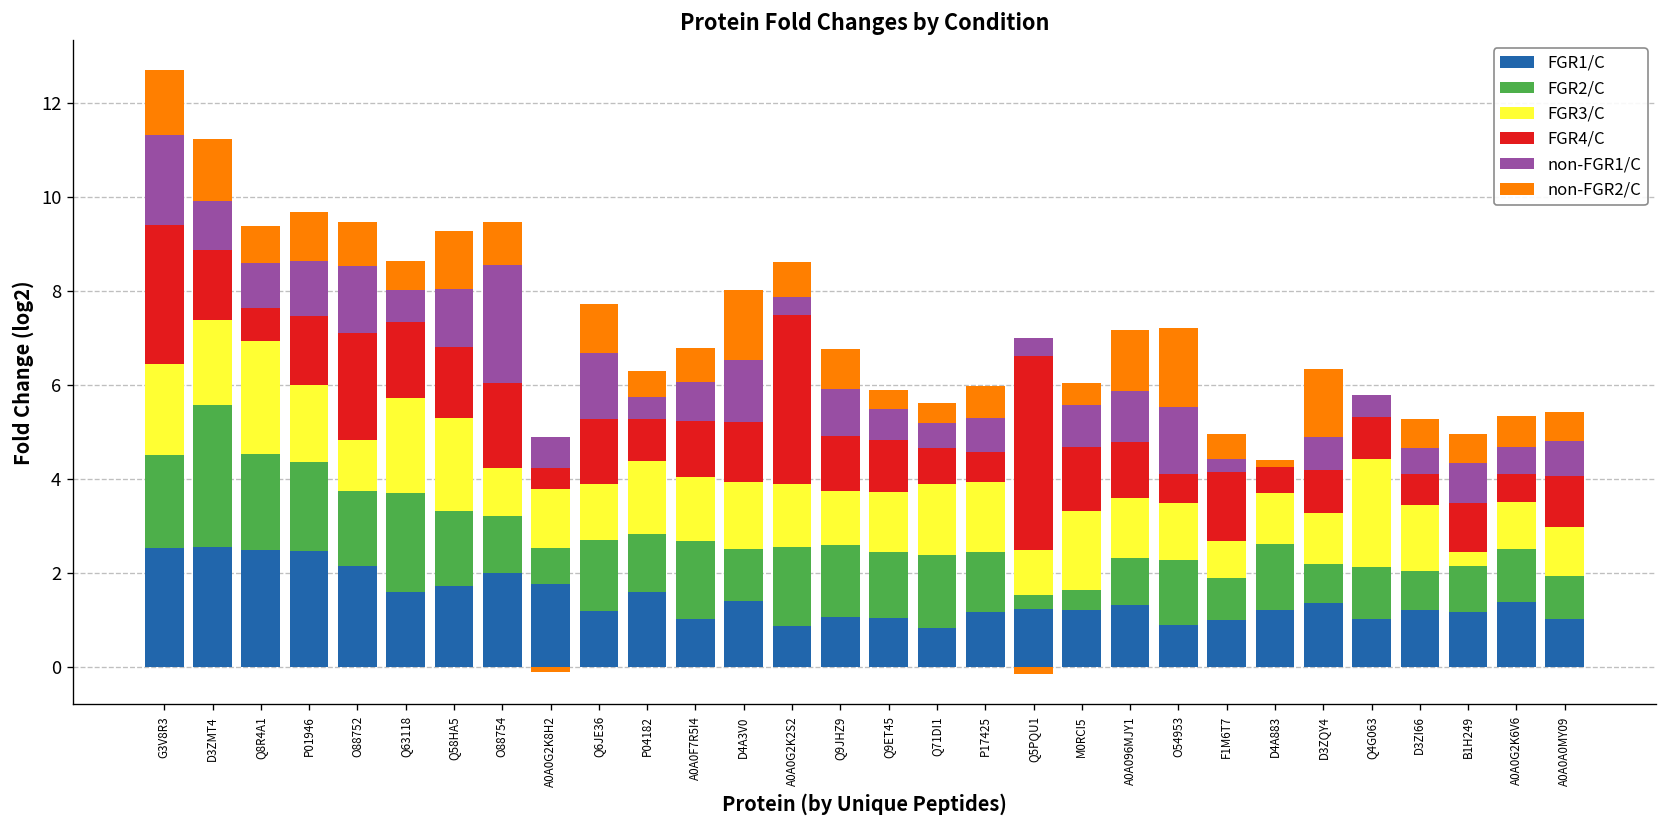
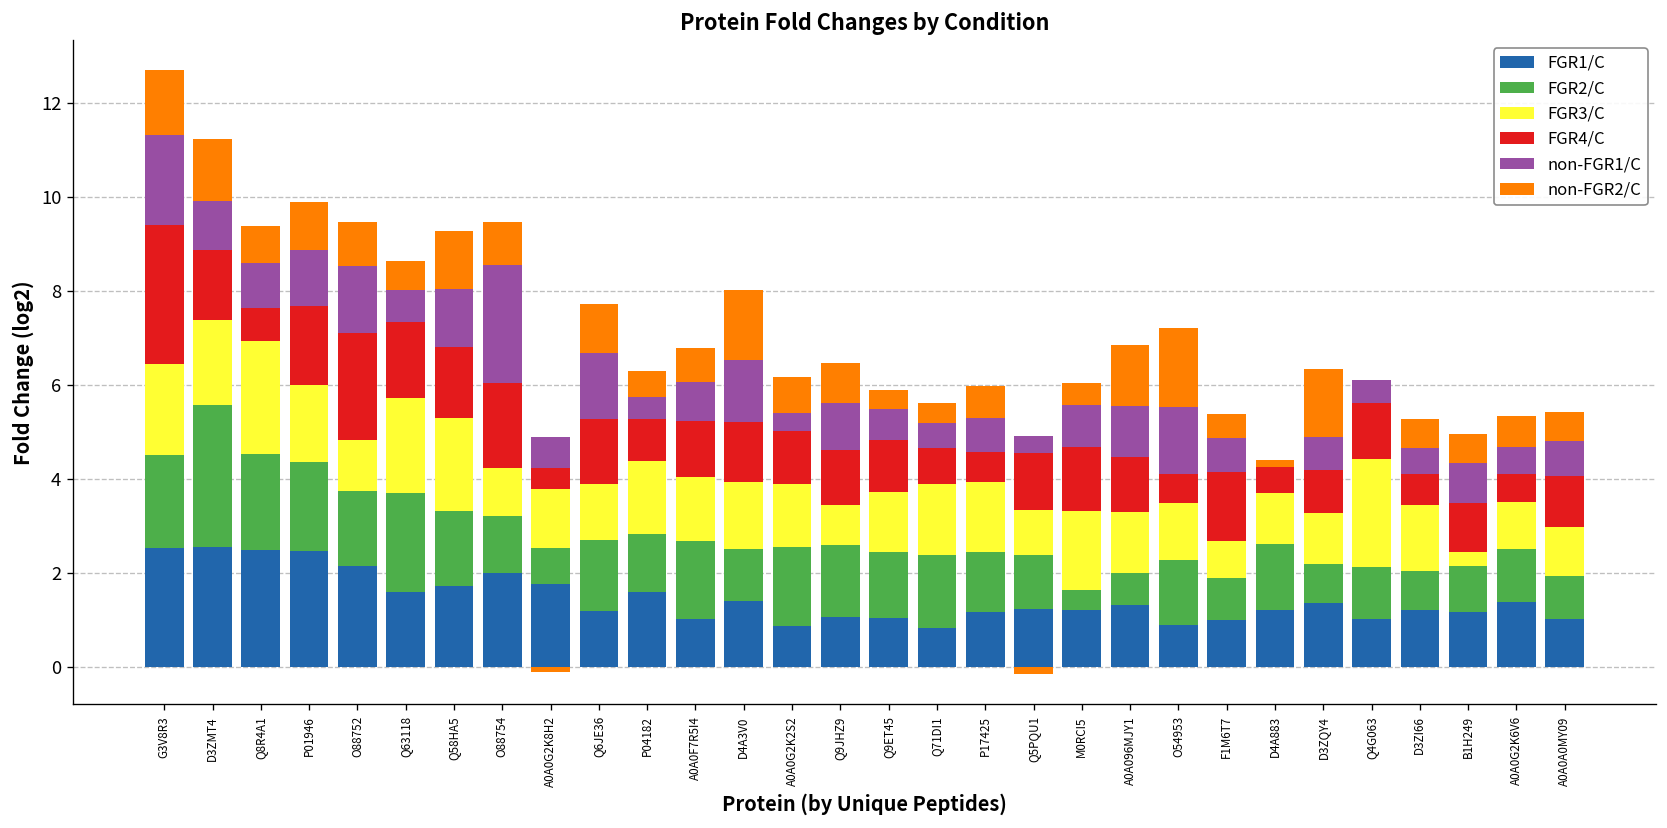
  {
    "FGR2/C": {
      "G3V8R3": 2.0,
      "D3ZMT4": 3.0,
      "Q8R4A1": 2.0,
      "P01946": 1.9,
      "O88752": 1.6,
      "Q63118": 2.1,
      "Q58HA5": 1.6,
      "O88754": 1.2,
      "A0A0G2K8H2": 0.8,
      "Q6JE36": 1.5,
      "P04182": 1.3,
      "A0A0F7R5I4": 1.7,
      "D4A3V0": 1.1,
      "A0A0G2K2S2": 1.7,
      "Q9JHZ9": 1.5,
      "Q9ET45": 1.4,
      "Q71DI1": 1.5,
      "P17425": 1.3,
-     "Q5PQU1": 0.3,
+     "Q5PQU1": 1.1,
      "M0RCI5": 0.4,
-     "A0A096MJY1": 1.0,
+     "A0A096MJY1": 0.7,
      "O54953": 1.4,
      "F1M6T7": 0.9,
      "D4A883": 1.4,
      "D3ZQY4": 0.8,
      "Q4G063": 1.1,
      "D3ZI66": 0.8,
      "B1H249": 1.0,
      "A0A0G2K6V6": 1.1,
      "A0A0A0MY09": 0.9
    },
    "FGR3/C": {
      "G3V8R3": 1.9,
      "D3ZMT4": 1.8,
      "Q8R4A1": 2.4,
      "P01946": 1.6,
      "O88752": 1.1,
      "Q63118": 2.0,
      "Q58HA5": 2.0,
      "O88754": 1.0,
      "A0A0G2K8H2": 1.2,
      "Q6JE36": 1.2,
      "P04182": 1.5,
      "A0A0F7R5I4": 1.4,
      "D4A3V0": 1.4,
      "A0A0G2K2S2": 1.3,
-     "Q9JHZ9": 1.1,
+     "Q9JHZ9": 0.8,
      "Q9ET45": 1.3,
      "Q71DI1": 1.5,
      "P17425": 1.5,
      "Q5PQU1": 1.0,
      "M0RCI5": 1.7,
      "A0A096MJY1": 1.3,
      "O54953": 1.2,
      "F1M6T7": 0.8,
      "D4A883": 1.1,
      "D3ZQY4": 1.1,
      "Q4G063": 2.3,
      "D3ZI66": 1.4,
      "B1H249": 0.3,
      "A0A0G2K6V6": 1.0,
      "A0A0A0MY09": 1.0
    },
    "FGR4/C": {
      "G3V8R3": 3.0,
      "D3ZMT4": 1.5,
      "Q8R4A1": 0.7,
-     "P01946": 1.5,
+     "P01946": 1.7,
      "O88752": 2.3,
      "Q63118": 1.6,
      "Q58HA5": 1.5,
      "O88754": 1.8,
      "A0A0G2K8H2": 0.5,
      "Q6JE36": 1.4,
      "P04182": 0.9,
      "A0A0F7R5I4": 1.2,
      "D4A3V0": 1.3,
-     "A0A0G2K2S2": 3.6,
+     "A0A0G2K2S2": 1.1,
      "Q9JHZ9": 1.2,
      "Q9ET45": 1.1,
      "Q71DI1": 0.8,
      "P17425": 0.6,
-     "Q5PQU1": 4.1,
+     "Q5PQU1": 1.2,
      "M0RCI5": 1.3,
      "A0A096MJY1": 1.2,
      "O54953": 0.6,
      "F1M6T7": 1.4,
      "D4A883": 0.5,
      "D3ZQY4": 0.9,
-     "Q4G063": 0.9,
+     "Q4G063": 1.2,
      "D3ZI66": 0.7,
      "B1H249": 1.0,
      "A0A0G2K6V6": 0.6,
      "A0A0A0MY09": 1.1
    },
    "non-FGR1/C": {
      "G3V8R3": 1.9,
      "D3ZMT4": 1.0,
      "Q8R4A1": 1.0,
      "P01946": 1.2,
      "O88752": 1.4,
      "Q63118": 0.7,
      "Q58HA5": 1.2,
      "O88754": 2.5,
      "A0A0G2K8H2": 0.7,
      "Q6JE36": 1.4,
      "P04182": 0.5,
      "A0A0F7R5I4": 0.8,
      "D4A3V0": 1.3,
      "A0A0G2K2S2": 0.4,
      "Q9JHZ9": 1.0,
      "Q9ET45": 0.7,
      "Q71DI1": 0.5,
      "P17425": 0.7,
      "Q5PQU1": 0.4,
      "M0RCI5": 0.9,
      "A0A096MJY1": 1.1,
      "O54953": 1.4,
-     "F1M6T7": 0.3,
+     "F1M6T7": 0.7,
      "D3ZQY4": 0.7,
      "Q4G063": 0.5,
      "D3ZI66": 0.6,
      "B1H249": 0.9,
      "A0A0G2K6V6": 0.6,
      "A0A0A0MY09": 0.7
    }
  }
